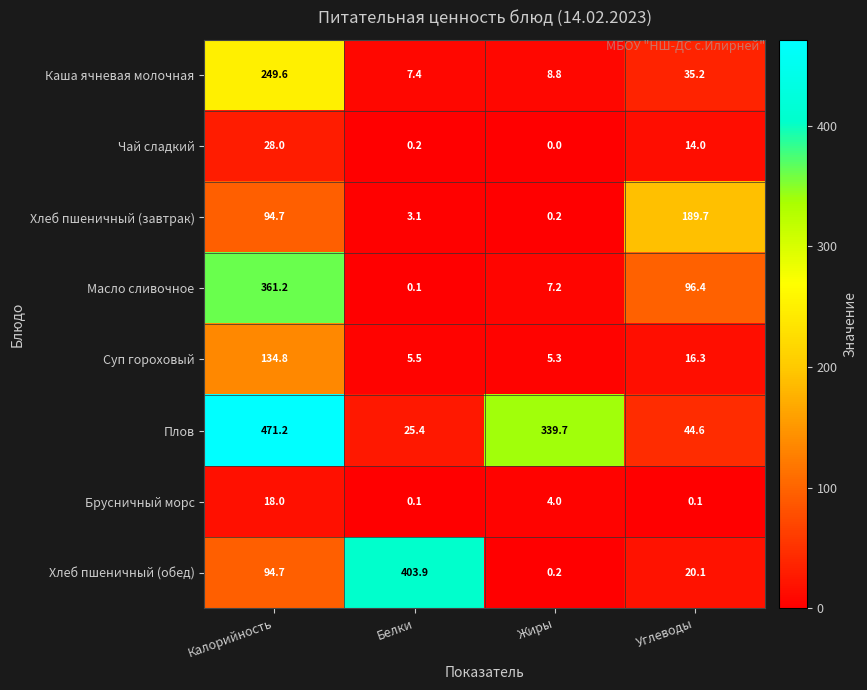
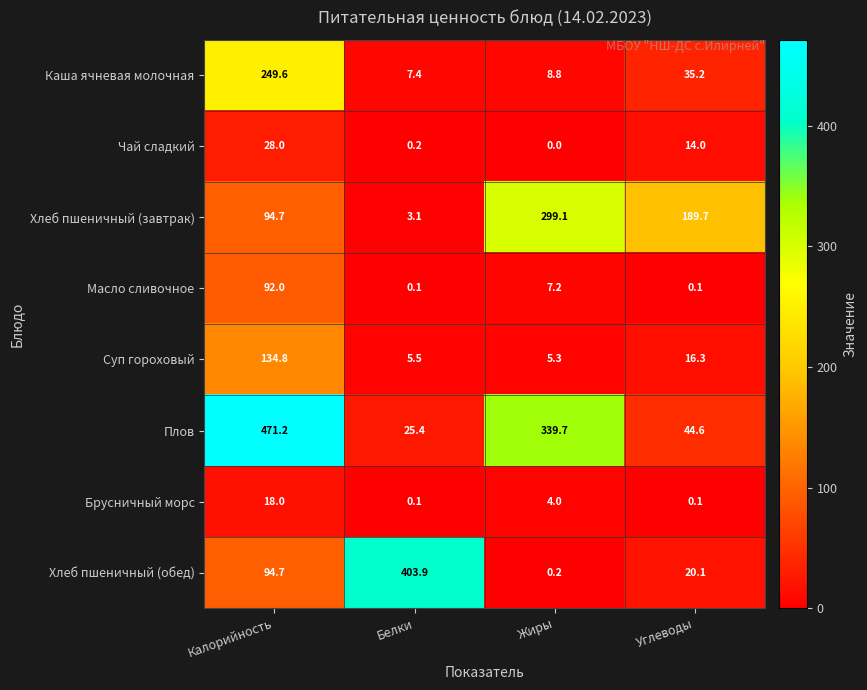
  {
    "Каша ячневая молочная": {
      "Калорийность": 249.6,
      "Белки": 7.4,
      "Жиры": 8.8
    },
    "Чай сладкий": {
      "Калорийность": 28.0,
      "Белки": 0.2,
      "Жиры": 0.0,
      "Углеводы": 14.0
    },
    "Хлеб пшеничный (завтрак)": {
      "Калорийность": 94.7,
      "Белки": 3.1,
-     "Жиры": 0.2,
+     "Жиры": 299.1,
      "Углеводы": 189.7
    },
    "Масло сливочное": {
-     "Калорийность": 361.2,
+     "Калорийность": 92.0,
      "Белки": 0.1,
      "Жиры": 7.2,
-     "Углеводы": 96.4
+     "Углеводы": 0.1
    },
    "Суп гороховый": {
      "Калорийность": 134.8,
      "Белки": 5.5,
      "Жиры": 5.3,
      "Углеводы": 16.3
    },
    "Плов": {
      "Калорийность": 471.2,
      "Белки": 25.4,
      "Жиры": 339.7,
      "Углеводы": 44.6
    },
    "Брусничный морс": {
      "Калорийность": 18.0,
      "Белки": 0.1,
      "Жиры": 4.0,
      "Углеводы": 0.1
    },
    "Хлеб пшеничный (обед)": {
      "Калорийность": 94.7,
      "Белки": 403.9,
      "Жиры": 0.2,
      "Углеводы": 20.1
    }
  }
